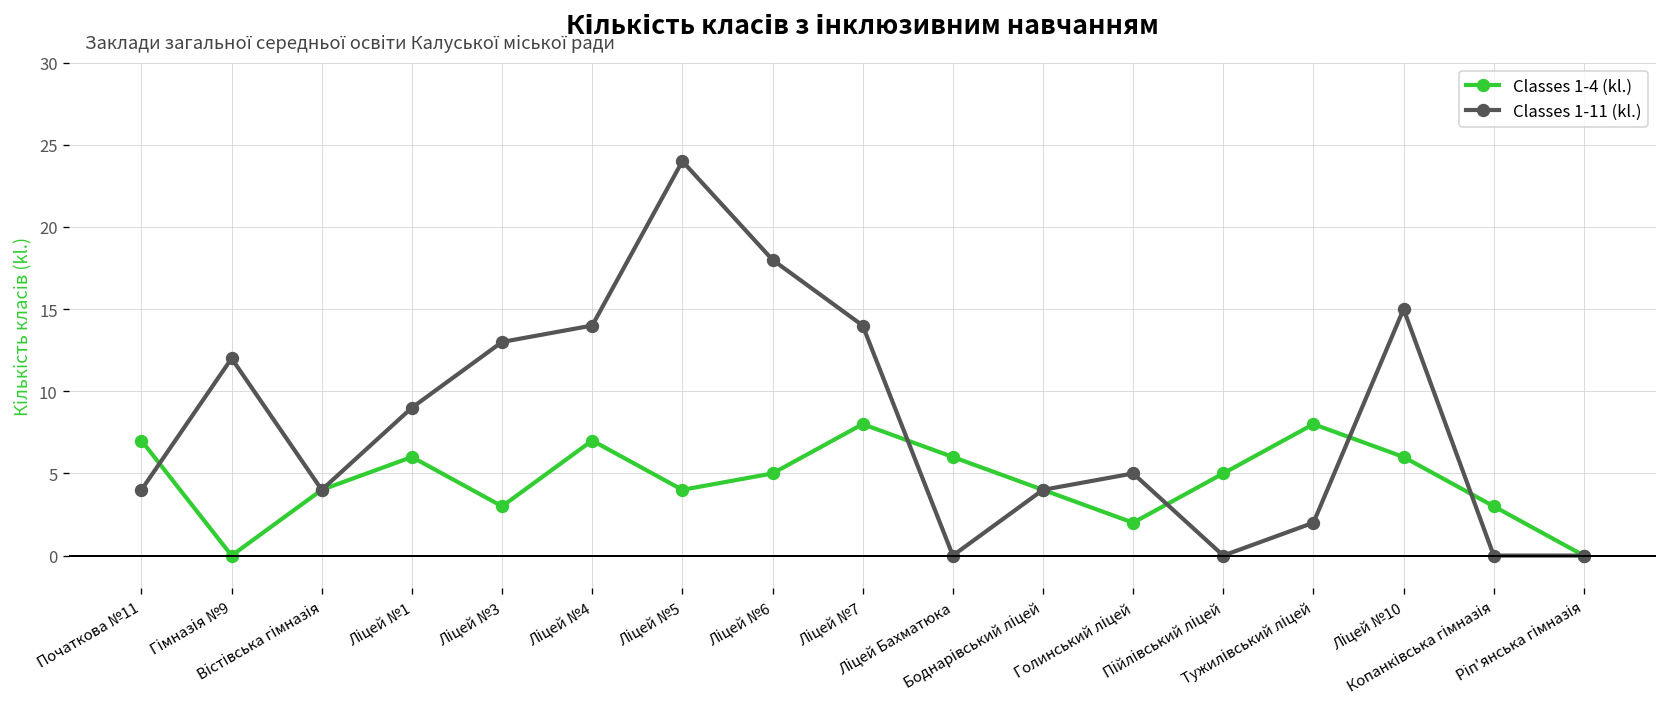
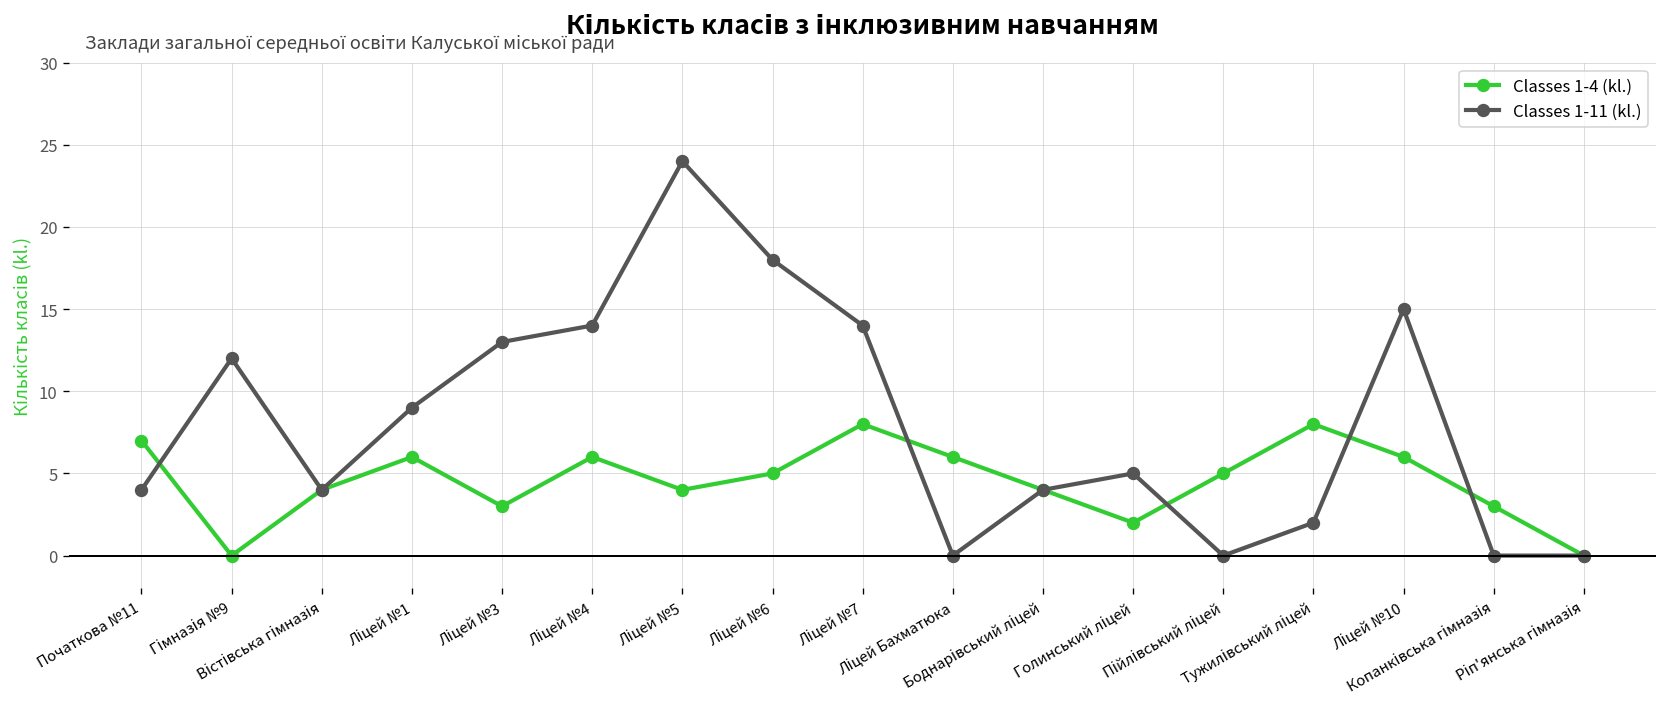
  {
    "Classes 1-4 (kl.)": {
      "Початкова №11": 7,
      "Гімназія №9": 0,
      "Ліцей №1": 6,
      "Ліцей №3": 3,
-     "Ліцей №4": 7,
+     "Ліцей №4": 6,
      "Ліцей №5": 4,
      "Ліцей №6": 5,
      "Ліцей №7": 8,
      "Ліцей Бахматюка": 6,
      "Голинський ліцей": 2,
      "Пійлівський ліцей": 5,
      "Тужилівський ліцей": 8,
      "Ліцей №10": 6,
      "Копанківська гімназія": 3
    },
    "Classes 1-11 (kl.)": {
      "Початкова №11": 4,
      "Гімназія №9": 12,
      "Ліцей №1": 9,
      "Ліцей №3": 13,
      "Ліцей №4": 14,
      "Ліцей №5": 24,
      "Ліцей №6": 18,
      "Ліцей №7": 14,
      "Ліцей Бахматюка": 0,
      "Голинський ліцей": 5,
      "Пійлівський ліцей": 0,
      "Тужилівський ліцей": 2,
      "Ліцей №10": 15,
      "Копанківська гімназія": 0
    }
  }
